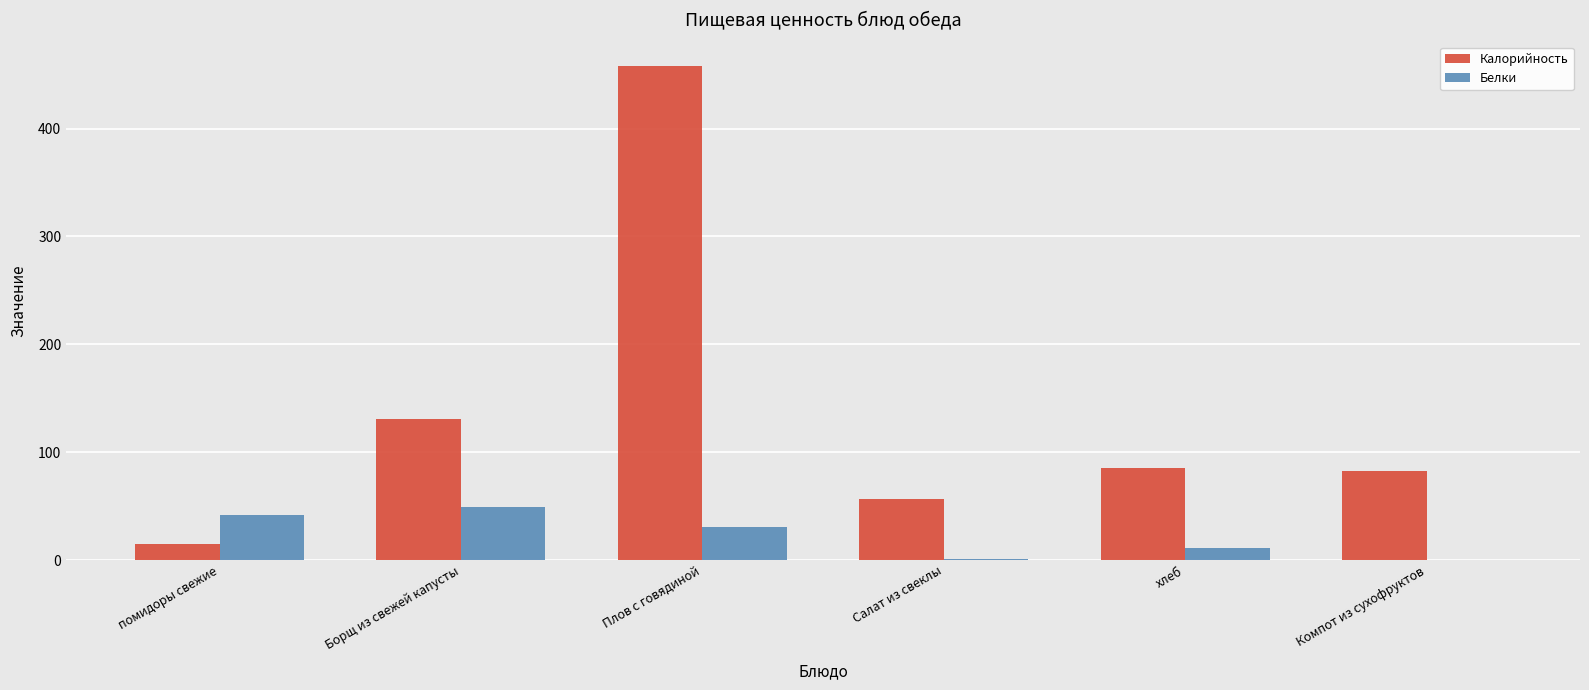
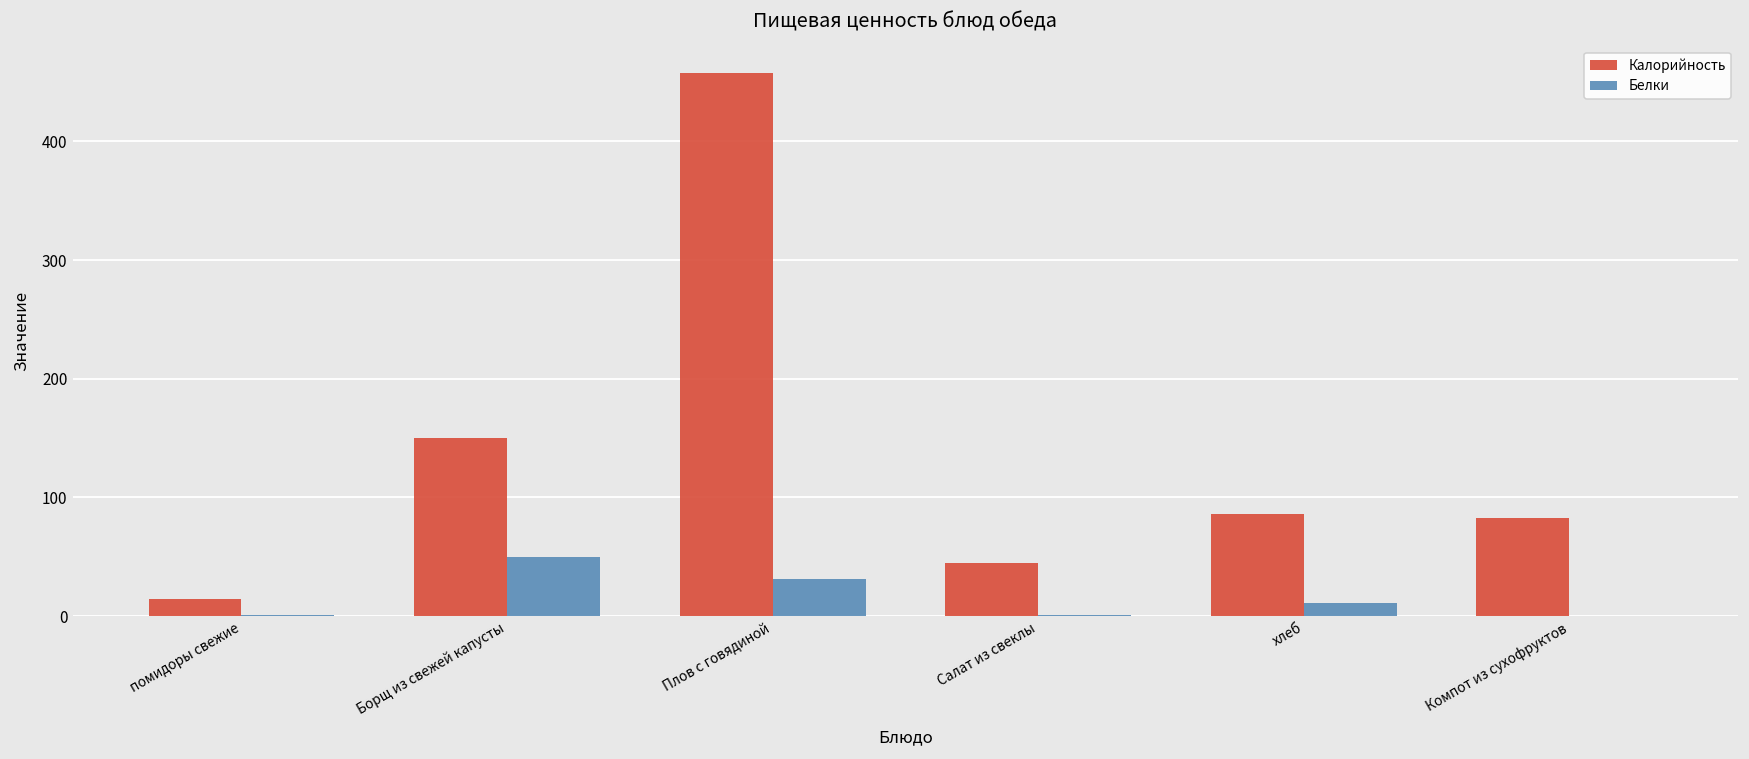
  {
    "Калорийность": {
      "помидоры свежие": 14,
-     "Борщ из свежей капусты": 131,
+     "Борщ из свежей капусты": 150,
      "Плов с говядиной": 458,
-     "Салат из свеклы": 56,
+     "Салат из свеклы": 44,
      "хлеб": 86,
      "Компот из сухофруктов": 83
    },
    "Белки": {
-     "помидоры свежие": 42,
+     "помидоры свежие": 1,
      "Борщ из свежей капусты": 50,
      "Плов с говядиной": 31,
      "хлеб": 11
    }
  }
